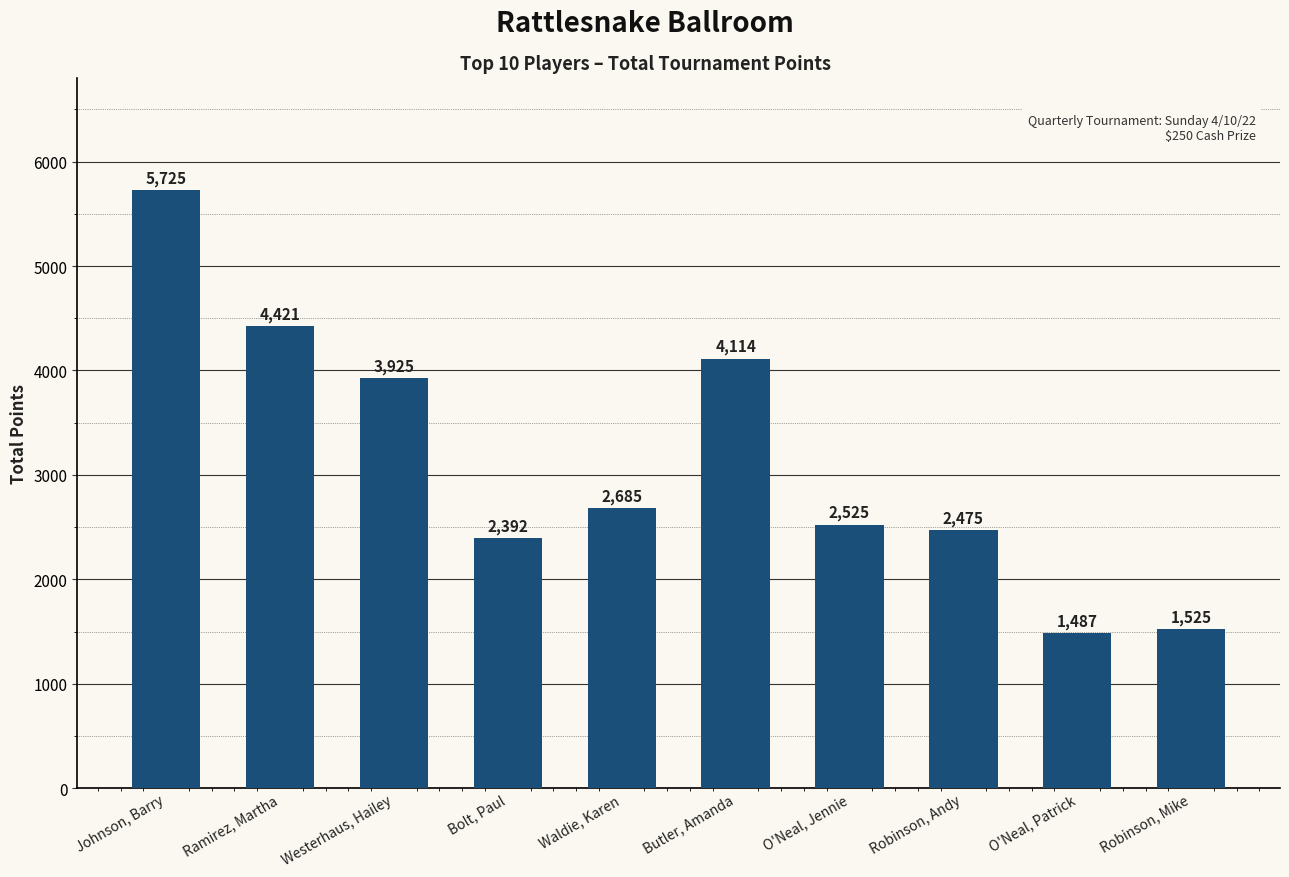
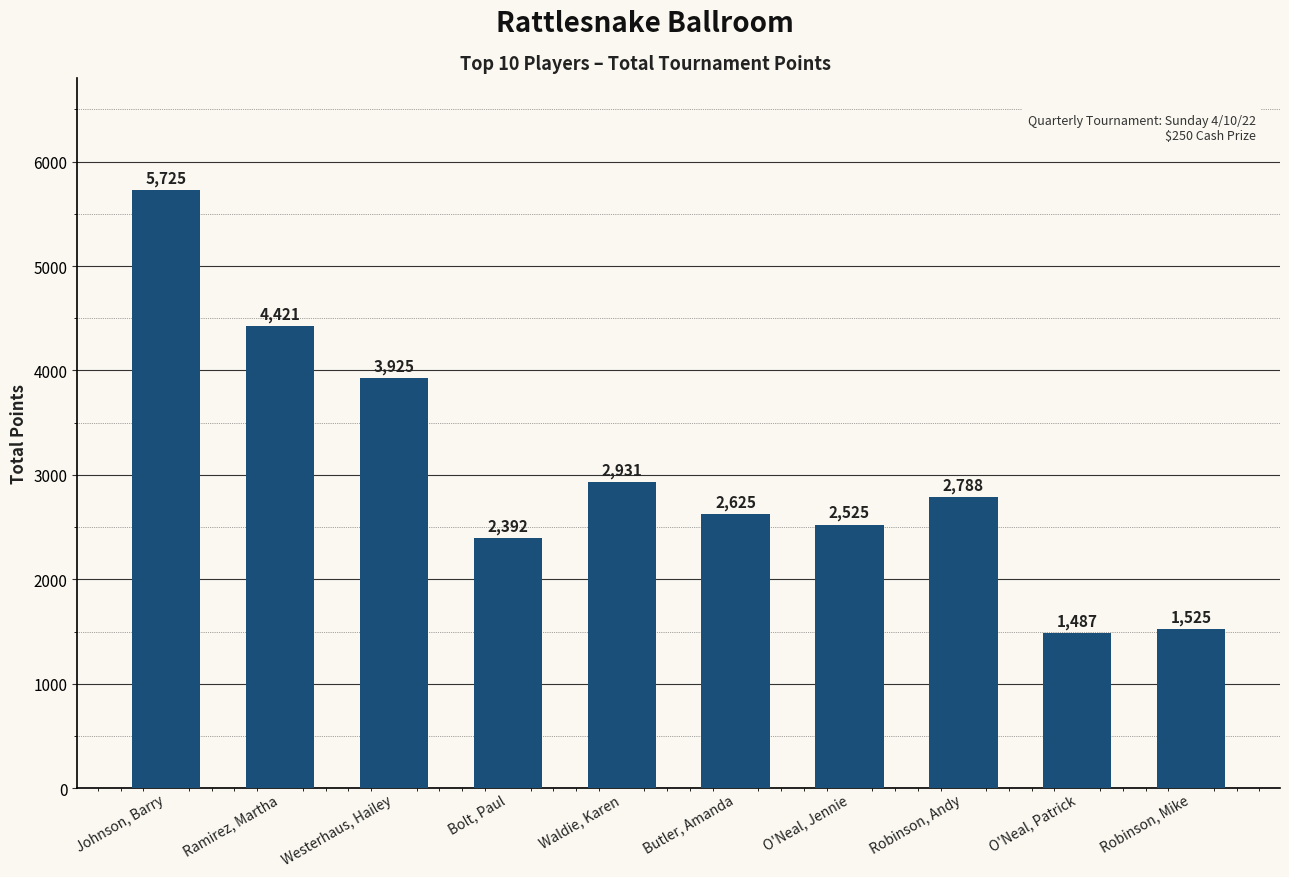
  {
    "Johnson, Barry": "5,725",
    "Ramirez, Martha": "4,421",
    "Westerhaus, Hailey": "3,925",
    "Bolt, Paul": "2,392",
-   "Waldie, Karen": "2,685",
-   "Butler, Amanda": "4,114",
+   "Waldie, Karen": "2,931",
+   "Butler, Amanda": "2,625",
    "O'Neal, Jennie": "2,525",
-   "Robinson, Andy": "2,475",
+   "Robinson, Andy": "2,788",
    "O'Neal, Patrick": "1,487",
    "Robinson, Mike": "1,525"
  }
